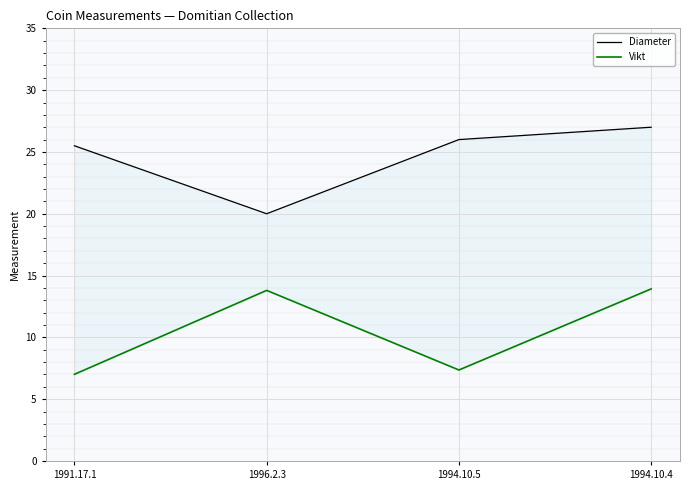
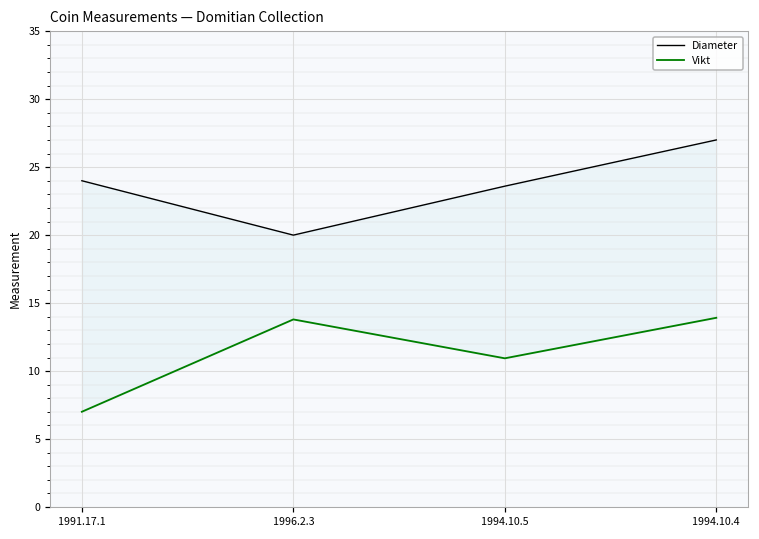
  {
    "Diameter": {
-     "1991.17.1": 25.5,
+     "1991.17.1": 24.0,
      "1996.2.3": 20.0,
-     "1994.10.5": 26.0,
+     "1994.10.5": 23.6,
      "1994.10.4": 27.0
    },
    "Vikt": {
      "1991.17.1": 7.0,
      "1996.2.3": 13.8,
-     "1994.10.5": 7.4,
+     "1994.10.5": 10.9,
      "1994.10.4": 13.9
    }
  }
